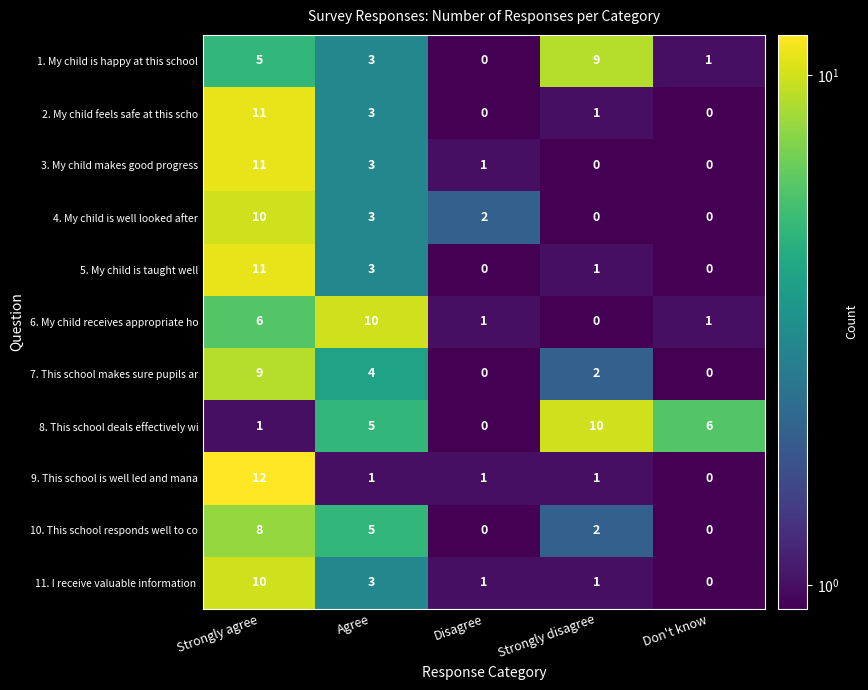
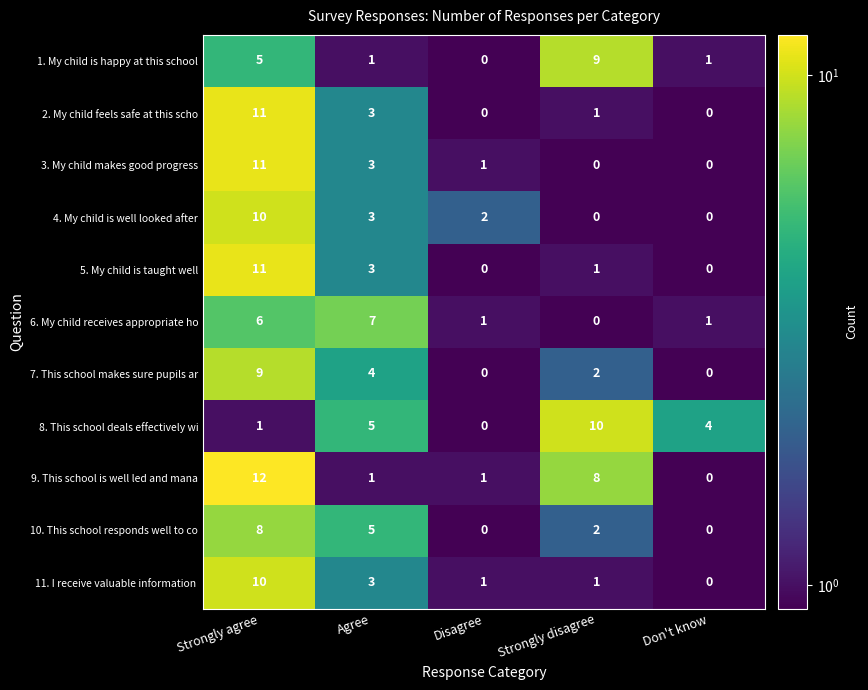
  {
    "1. My child is happy at this school": {
      "Strongly agree": 5,
-     "Agree": 3,
+     "Agree": 1,
      "Disagree": 0,
      "Strongly disagree": 9,
      "Don't know": 1
    },
    "2. My child feels safe at this scho": {
      "Strongly agree": 11,
      "Agree": 3,
      "Disagree": 0,
      "Strongly disagree": 1,
      "Don't know": 0
    },
    "3. My child makes good progress": {
      "Strongly agree": 11,
      "Agree": 3,
      "Disagree": 1,
      "Strongly disagree": 0,
      "Don't know": 0
    },
    "4. My child is well looked after": {
      "Strongly agree": 10,
      "Agree": 3,
      "Disagree": 2,
      "Strongly disagree": 0,
      "Don't know": 0
    },
    "5. My child is taught well": {
      "Strongly agree": 11,
      "Agree": 3,
      "Disagree": 0,
      "Strongly disagree": 1,
      "Don't know": 0
    },
    "6. My child receives appropriate ho": {
      "Strongly agree": 6,
-     "Agree": 10,
+     "Agree": 7,
      "Disagree": 1,
      "Strongly disagree": 0,
      "Don't know": 1
    },
    "7. This school makes sure pupils ar": {
      "Strongly agree": 9,
      "Agree": 4,
      "Disagree": 0,
      "Strongly disagree": 2,
      "Don't know": 0
    },
    "8. This school deals effectively wi": {
      "Strongly agree": 1,
      "Agree": 5,
      "Disagree": 0,
      "Strongly disagree": 10,
-     "Don't know": 6
+     "Don't know": 4
    },
    "9. This school is well led and mana": {
      "Strongly agree": 12,
      "Agree": 1,
      "Disagree": 1,
-     "Strongly disagree": 1,
+     "Strongly disagree": 8,
      "Don't know": 0
    },
    "10. This school responds well to co": {
      "Strongly agree": 8,
      "Agree": 5,
      "Disagree": 0,
      "Strongly disagree": 2,
      "Don't know": 0
    },
    "11. I receive valuable information": {
      "Strongly agree": 10,
      "Agree": 3,
      "Disagree": 1,
      "Strongly disagree": 1,
      "Don't know": 0
    }
  }
